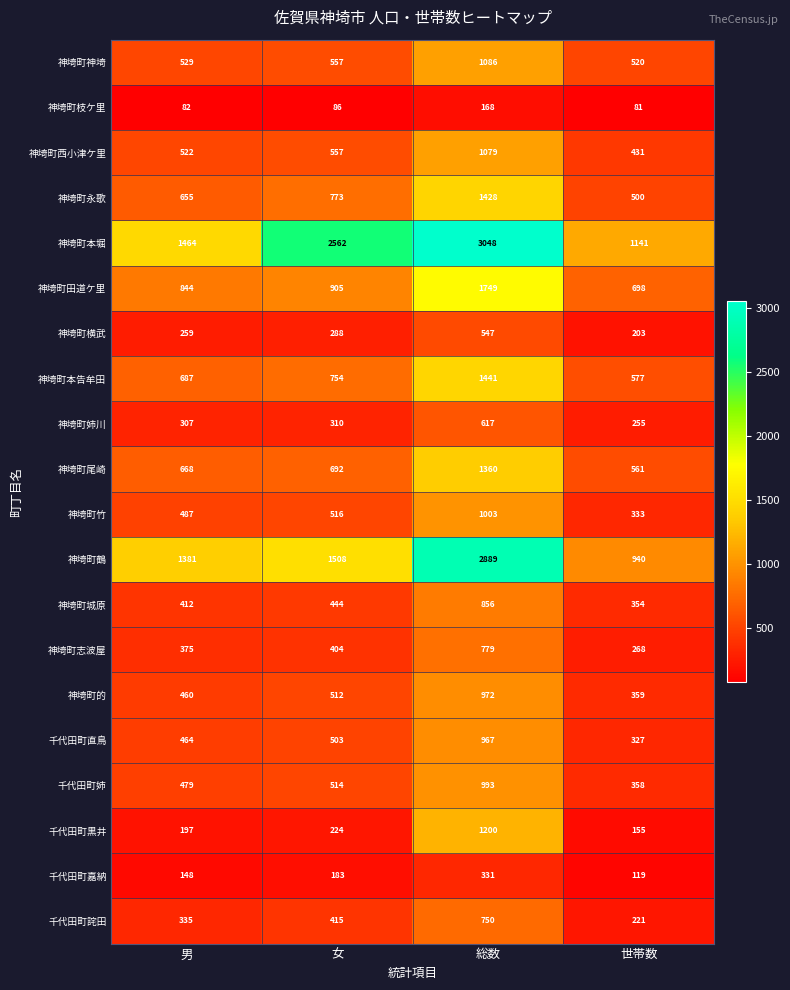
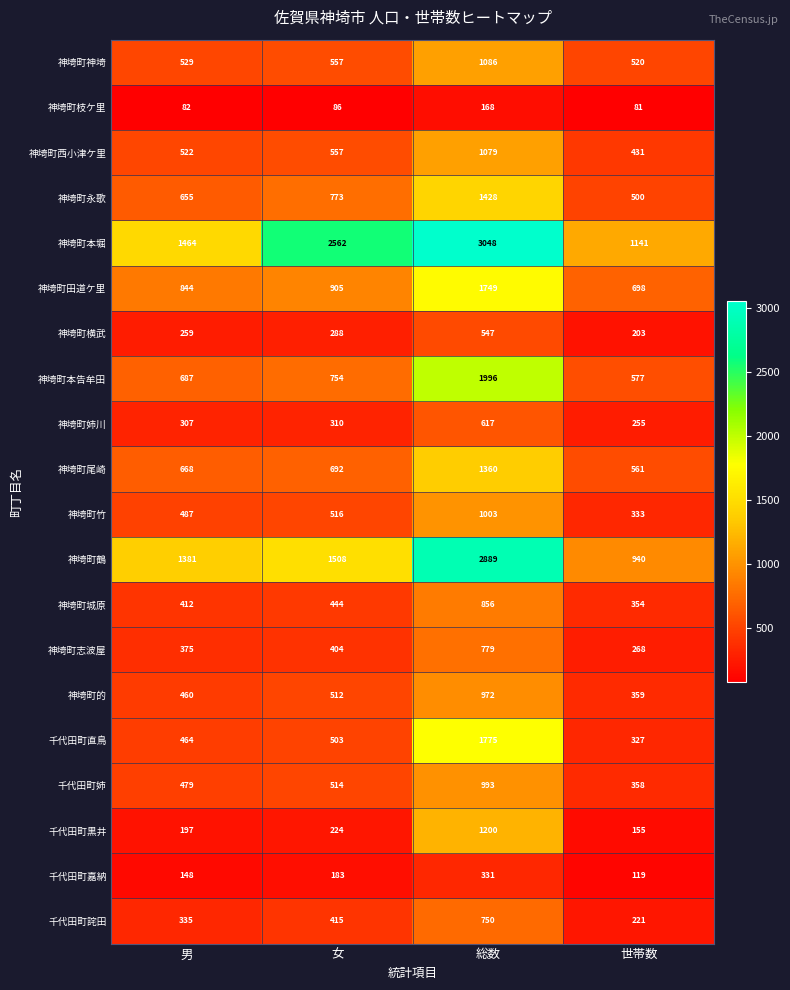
  {
    "神埼町神埼": {
      "男": 529,
      "女": 557,
      "総数": 1086,
      "世帯数": 520
    },
    "神埼町枝ケ里": {
      "男": 82,
      "女": 86,
      "総数": 168,
      "世帯数": 81
    },
    "神埼町西小津ケ里": {
      "男": 522,
      "女": 557,
      "総数": 1079,
      "世帯数": 431
    },
    "神埼町永歌": {
      "男": 655,
      "女": 773,
      "総数": 1428,
      "世帯数": 500
    },
    "神埼町本堀": {
      "男": 1464,
      "女": 2562,
      "総数": 3048,
      "世帯数": 1141
    },
    "神埼町田道ケ里": {
      "男": 844,
      "女": 905,
      "総数": 1749,
      "世帯数": 698
    },
    "神埼町横武": {
      "男": 259,
      "女": 288,
      "総数": 547,
      "世帯数": 203
    },
    "神埼町本告牟田": {
      "男": 687,
      "女": 754,
-     "総数": 1441,
+     "総数": 1996,
      "世帯数": 577
    },
    "神埼町姉川": {
      "男": 307,
      "女": 310,
      "総数": 617,
      "世帯数": 255
    },
    "神埼町尾崎": {
      "男": 668,
      "女": 692,
      "総数": 1360,
      "世帯数": 561
    },
    "神埼町竹": {
      "男": 487,
      "女": 516,
      "総数": 1003,
      "世帯数": 333
    },
    "神埼町鶴": {
      "男": 1381,
      "女": 1508,
      "総数": 2889,
      "世帯数": 940
    },
    "神埼町城原": {
      "男": 412,
      "女": 444,
      "総数": 856,
      "世帯数": 354
    },
    "神埼町志波屋": {
      "男": 375,
      "女": 404,
      "総数": 779,
      "世帯数": 268
    },
    "神埼町的": {
      "男": 460,
      "女": 512,
      "総数": 972,
      "世帯数": 359
    },
    "千代田町直鳥": {
      "男": 464,
      "女": 503,
-     "総数": 967,
+     "総数": 1775,
      "世帯数": 327
    },
    "千代田町姉": {
      "男": 479,
      "女": 514,
      "総数": 993,
      "世帯数": 358
    },
    "千代田町黒井": {
      "男": 197,
      "女": 224,
      "総数": 1200,
      "世帯数": 155
    },
    "千代田町嘉納": {
      "男": 148,
      "女": 183,
      "総数": 331,
      "世帯数": 119
    },
    "千代田町詫田": {
      "男": 335,
      "女": 415,
      "総数": 750,
      "世帯数": 221
    }
  }
